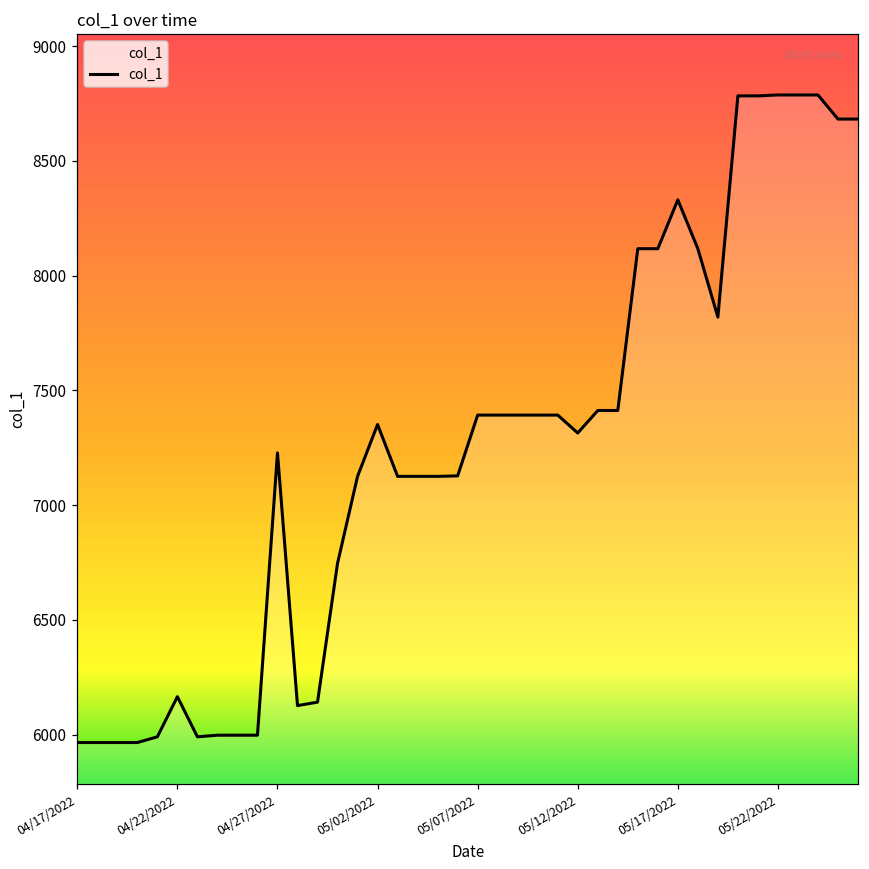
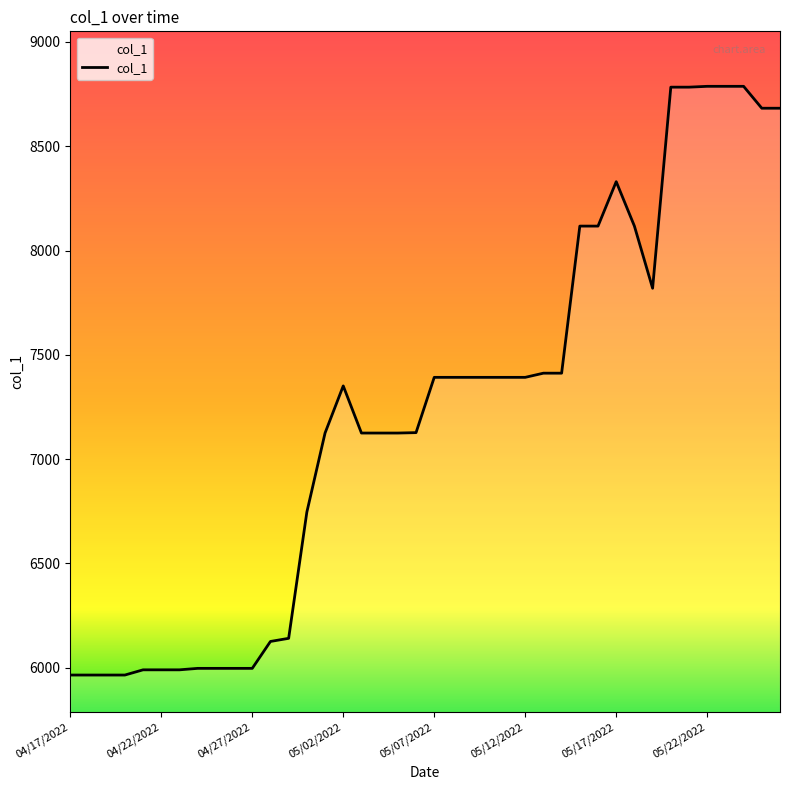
  {
    "04/17/2022": 5970,
-   "04/22/2022": 6170,
-   "04/27/2022": 7230,
+   "04/22/2022": 5990,
+   "04/27/2022": 6000,
    "05/02/2022": 7350,
    "05/07/2022": 7390,
-   "05/12/2022": 7310,
+   "05/12/2022": 7390,
    "05/17/2022": 8330,
    "05/22/2022": 8790
  }
